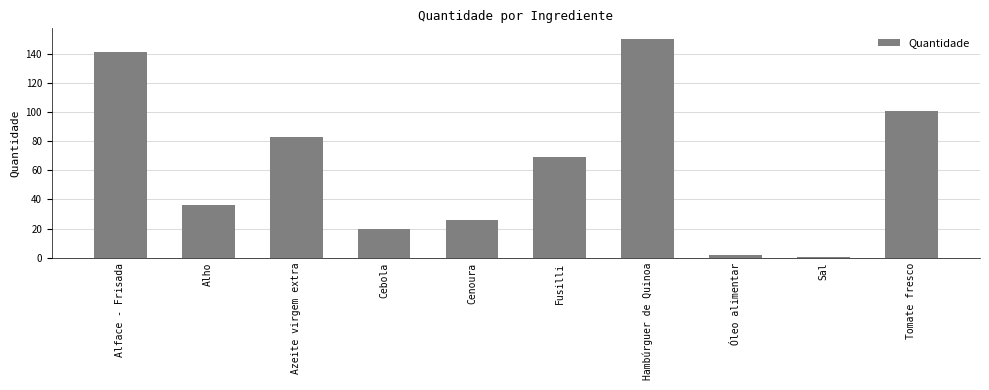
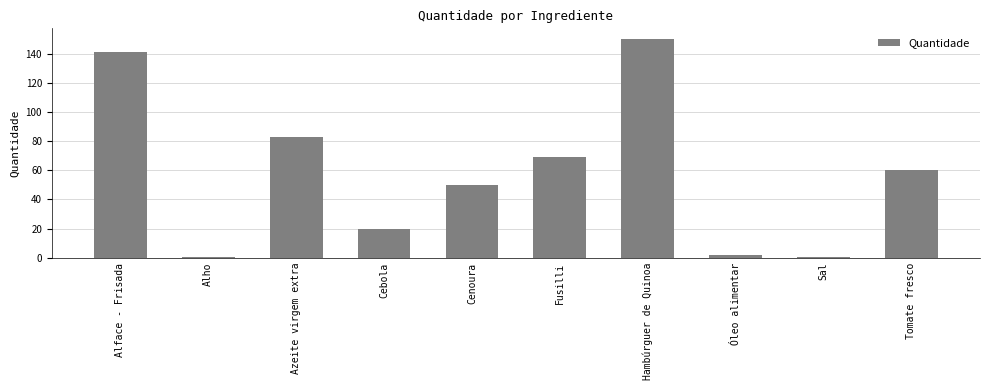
  {
    "Alface - Frisada": 141,
-   "Alho": 36,
+   "Alho": 0,
    "Azeite virgem extra": 83,
    "Cebola": 20,
-   "Cenoura": 26,
+   "Cenoura": 50,
    "Fusilli": 69,
    "Hambúrguer de Quinoa": 150,
    "Óleo alimentar": 2,
-   "Tomate fresco": 101
+   "Tomate fresco": 60
  }
